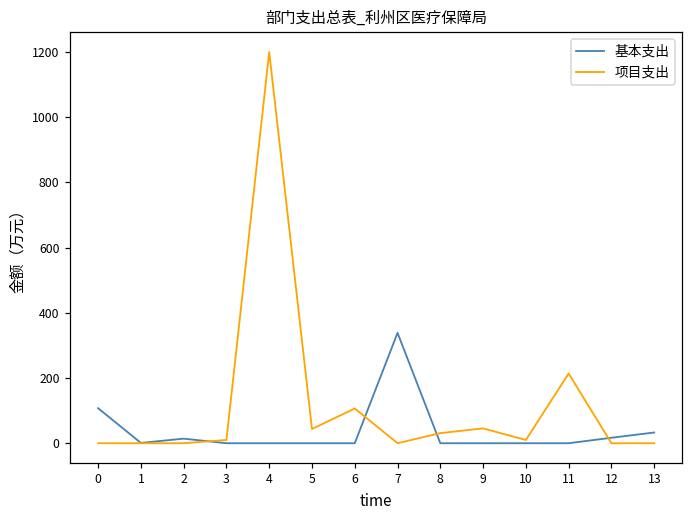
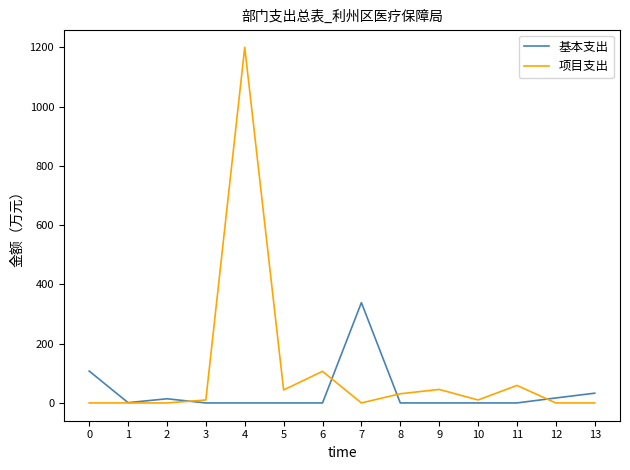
  {
    "基本支出": {
      "0": 110,
      "2": 10,
      "3": 0,
      "4": 0,
      "5": 0,
      "6": 0,
      "7": 340,
      "8": 0,
      "9": 0,
      "10": 0,
      "11": 0,
      "12": 20,
      "13": 30
    },
    "项目支出": {
      "0": 0,
      "2": 0,
      "3": 10,
      "4": 1200,
      "5": 40,
      "6": 110,
      "7": 0,
      "8": 30,
      "9": 50,
      "10": 10,
-     "11": 210,
+     "11": 60,
      "12": 0,
      "13": 0
    }
  }
